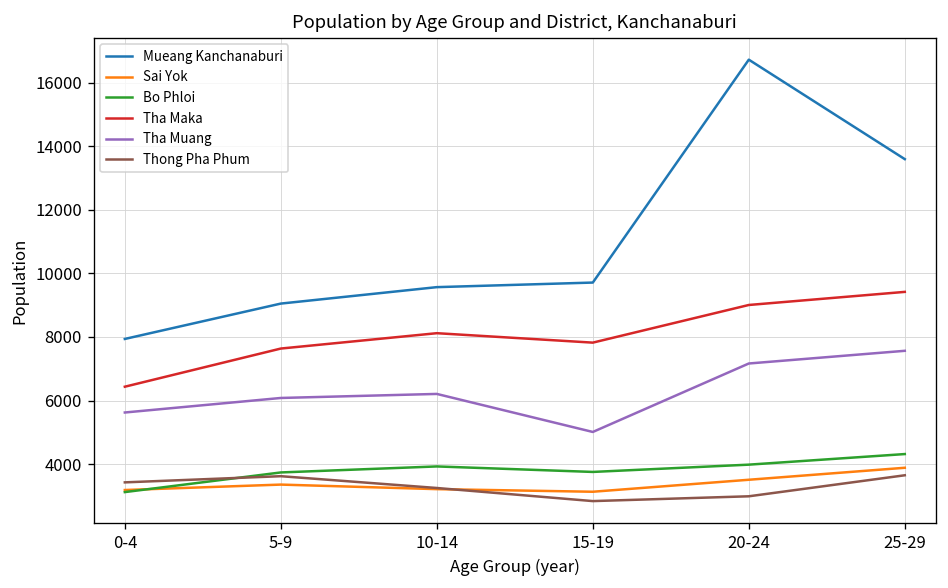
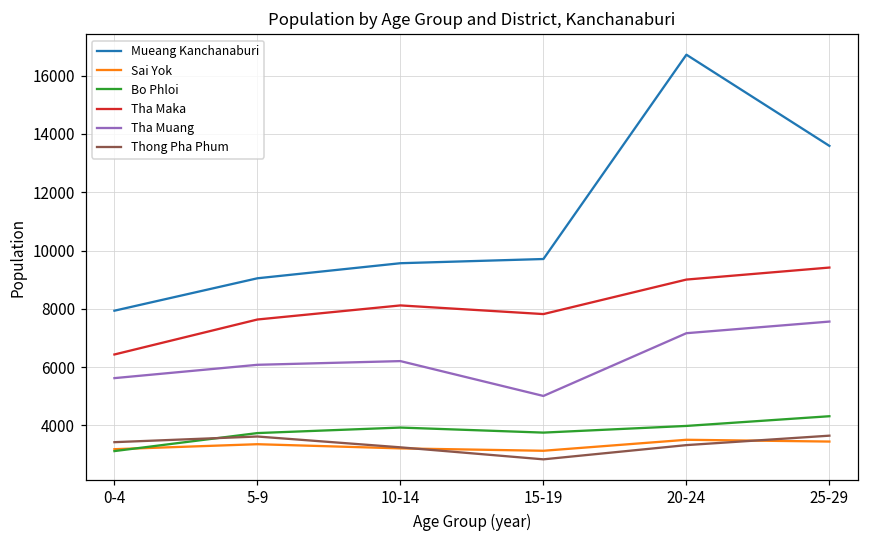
  {
    "Mueang Kanchanaburi": {
      "0-4": 7900,
      "5-9": 9000,
      "10-14": 9600,
      "15-19": 9700,
      "20-24": 16700,
      "25-29": 13600
    },
    "Sai Yok": {
      "5-9": 3400,
      "15-19": 3100,
      "20-24": 3500,
-     "25-29": 3900
+     "25-29": 3400
    },
    "Bo Phloi": {
      "5-9": 3700,
      "10-14": 3900,
      "15-19": 3800,
      "20-24": 4000,
      "25-29": 4300
    },
    "Tha Maka": {
      "0-4": 6400,
      "5-9": 7600,
      "10-14": 8100,
      "15-19": 7800,
      "20-24": 9000,
      "25-29": 9400
    },
    "Tha Muang": {
      "0-4": 5600,
      "5-9": 6100,
      "10-14": 6200,
      "15-19": 5000,
      "20-24": 7200,
      "25-29": 7600
    },
    "Thong Pha Phum": {
      "0-4": 3400,
      "5-9": 3600,
      "15-19": 2800,
-     "20-24": 3000,
+     "20-24": 3300,
      "25-29": 3700
    }
  }
